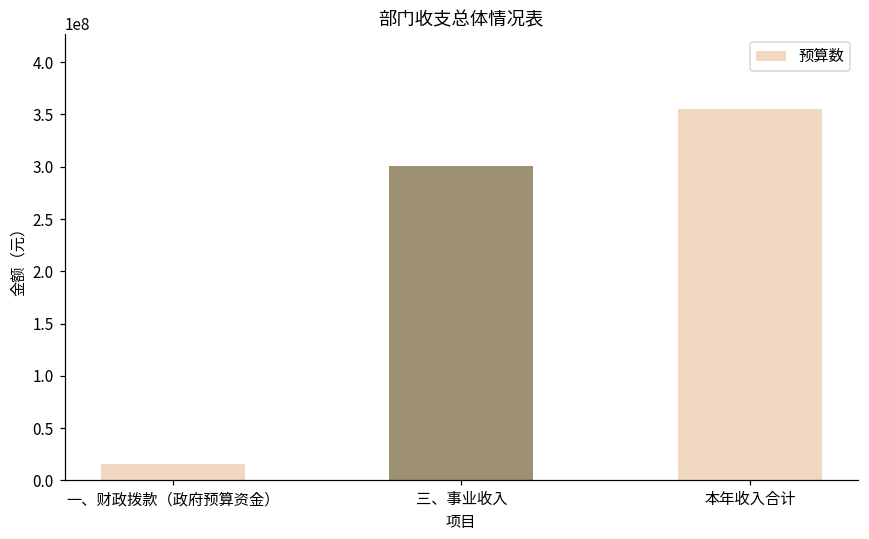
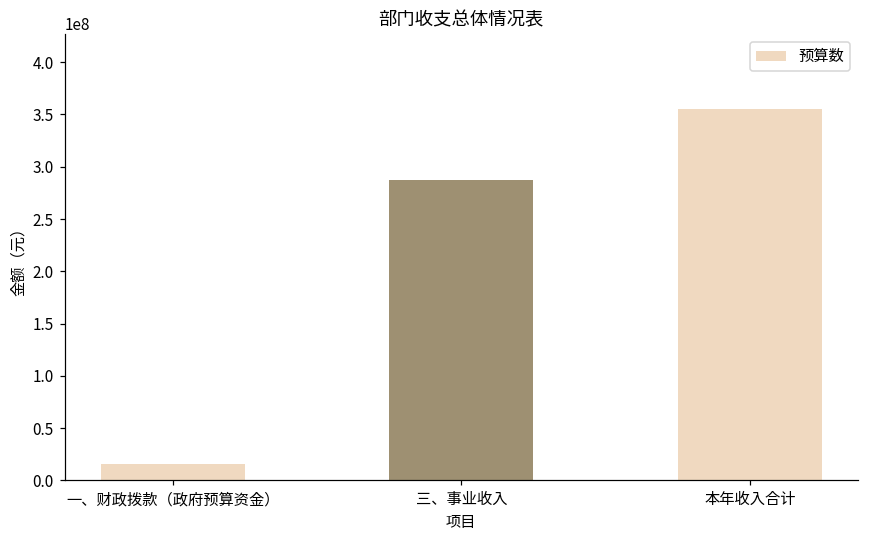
  {
    "一、财政拨款（政府预算资金）": 20000000,
-   "三、事业收入": 300000000,
+   "三、事业收入": 290000000,
    "本年收入合计": 360000000
  }
